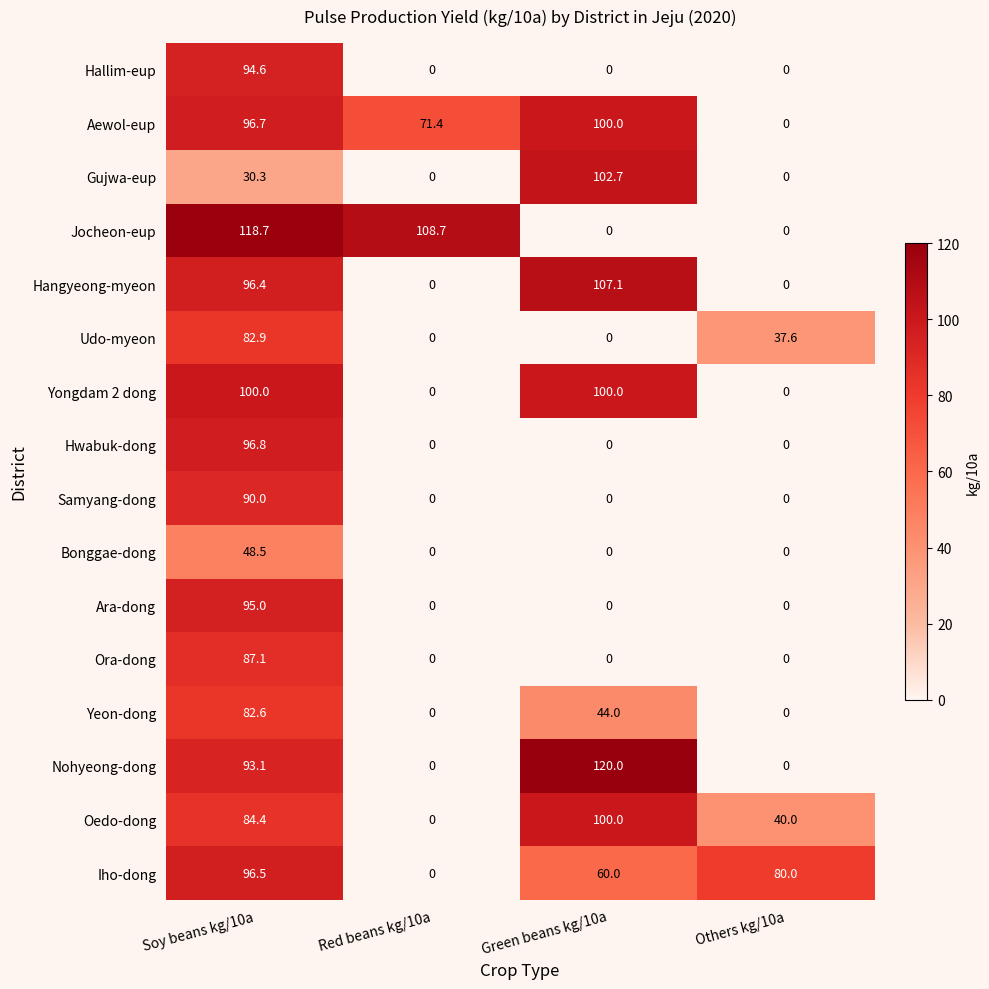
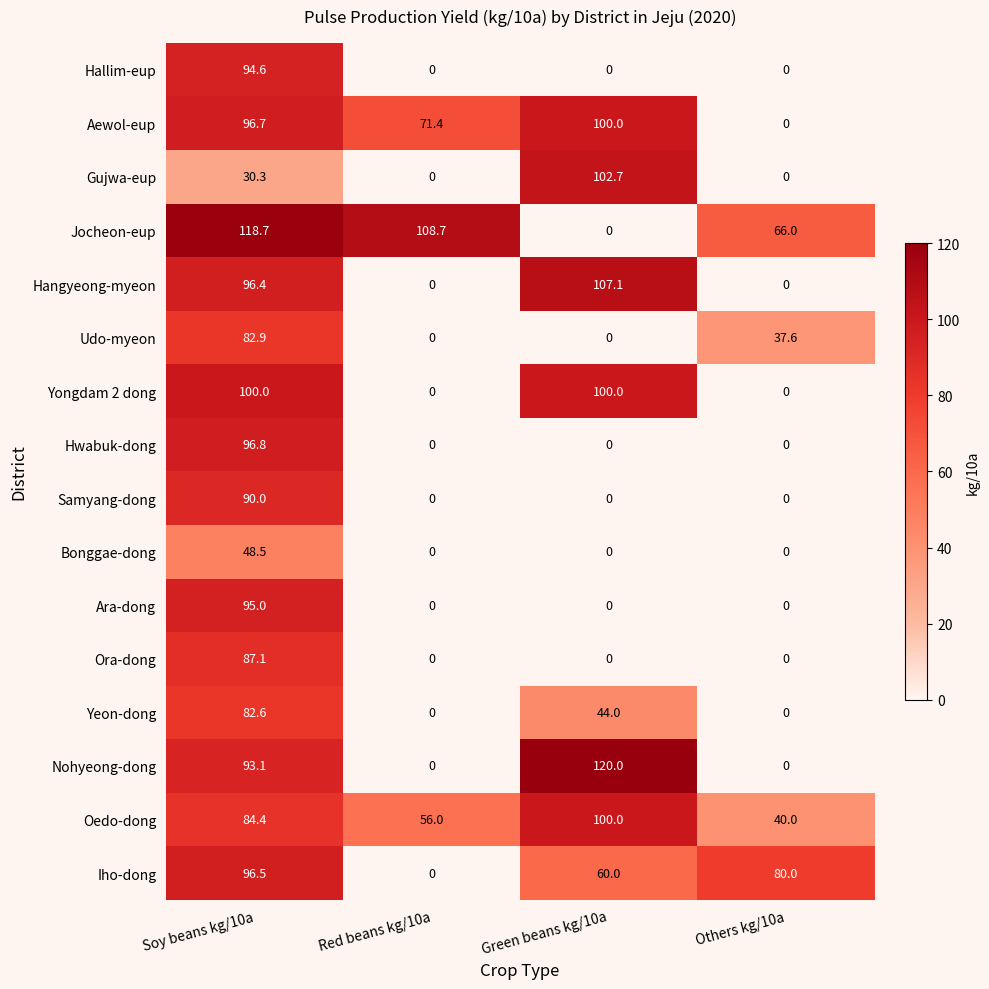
  {
    "Hallim-eup": {
      "Soy beans kg/10a": 94.6,
      "Red beans kg/10a": 0,
      "Green beans kg/10a": 0,
      "Others kg/10a": 0
    },
    "Aewol-eup": {
      "Soy beans kg/10a": 96.7,
      "Red beans kg/10a": 71.4,
      "Green beans kg/10a": 100.0,
      "Others kg/10a": 0
    },
    "Gujwa-eup": {
      "Soy beans kg/10a": 30.3,
      "Red beans kg/10a": 0,
      "Green beans kg/10a": 102.7,
      "Others kg/10a": 0
    },
    "Jocheon-eup": {
      "Soy beans kg/10a": 118.7,
      "Red beans kg/10a": 108.7,
      "Green beans kg/10a": 0,
-     "Others kg/10a": 0
+     "Others kg/10a": 66.0
    },
    "Hangyeong-myeon": {
      "Soy beans kg/10a": 96.4,
      "Red beans kg/10a": 0,
      "Green beans kg/10a": 107.1,
      "Others kg/10a": 0
    },
    "Udo-myeon": {
      "Soy beans kg/10a": 82.9,
      "Red beans kg/10a": 0,
      "Green beans kg/10a": 0,
      "Others kg/10a": 37.6
    },
    "Yongdam 2 dong": {
      "Soy beans kg/10a": 100.0,
      "Red beans kg/10a": 0,
      "Green beans kg/10a": 100.0,
      "Others kg/10a": 0
    },
    "Hwabuk-dong": {
      "Soy beans kg/10a": 96.8,
      "Red beans kg/10a": 0,
      "Green beans kg/10a": 0,
      "Others kg/10a": 0
    },
    "Samyang-dong": {
      "Soy beans kg/10a": 90.0,
      "Red beans kg/10a": 0,
      "Green beans kg/10a": 0,
      "Others kg/10a": 0
    },
    "Bonggae-dong": {
      "Soy beans kg/10a": 48.5,
      "Red beans kg/10a": 0,
      "Green beans kg/10a": 0,
      "Others kg/10a": 0
    },
    "Ara-dong": {
      "Soy beans kg/10a": 95.0,
      "Red beans kg/10a": 0,
      "Green beans kg/10a": 0,
      "Others kg/10a": 0
    },
    "Ora-dong": {
      "Soy beans kg/10a": 87.1,
      "Red beans kg/10a": 0,
      "Green beans kg/10a": 0,
      "Others kg/10a": 0
    },
    "Yeon-dong": {
      "Soy beans kg/10a": 82.6,
      "Red beans kg/10a": 0,
      "Green beans kg/10a": 44.0,
      "Others kg/10a": 0
    },
    "Nohyeong-dong": {
      "Soy beans kg/10a": 93.1,
      "Red beans kg/10a": 0,
      "Green beans kg/10a": 120.0,
      "Others kg/10a": 0
    },
    "Oedo-dong": {
      "Soy beans kg/10a": 84.4,
-     "Red beans kg/10a": 0,
+     "Red beans kg/10a": 56.0,
      "Green beans kg/10a": 100.0,
      "Others kg/10a": 40.0
    },
    "Iho-dong": {
      "Soy beans kg/10a": 96.5,
      "Red beans kg/10a": 0,
      "Green beans kg/10a": 60.0,
      "Others kg/10a": 80.0
    }
  }
